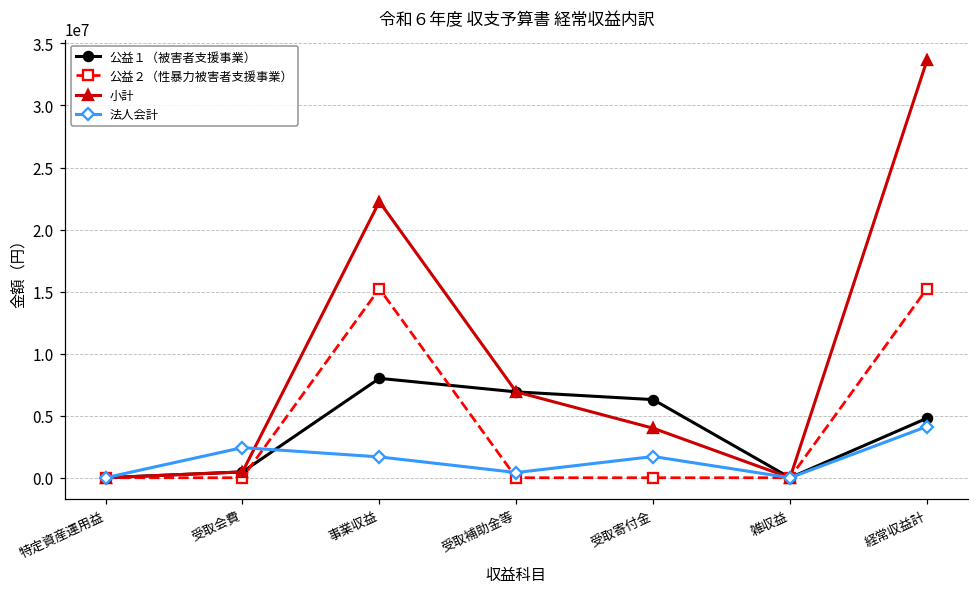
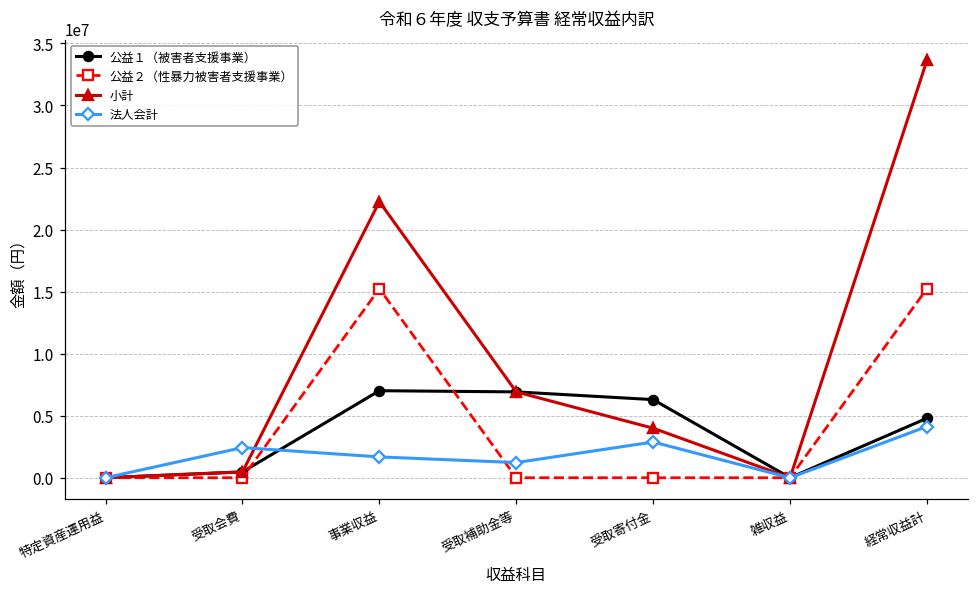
  {
    "公益１（被害者支援事業）": {
-     "事業収益": 8000000,
+     "事業収益": 7000000,
      "受取寄付金": 6300000,
      "経常収益計": 4800000
    },
    "法人会計": {
      "受取会費": 2400000,
      "事業収益": 1700000,
-     "受取補助金等": 400000,
-     "受取寄付金": 1700000,
+     "受取補助金等": 1200000,
+     "受取寄付金": 2900000,
      "経常収益計": 4100000
    }
  }
